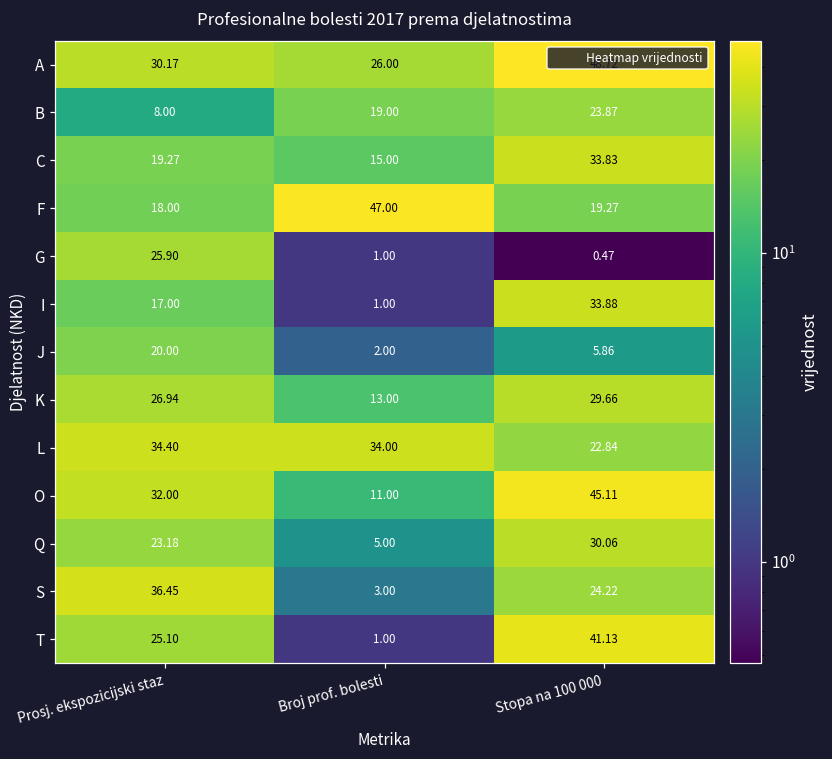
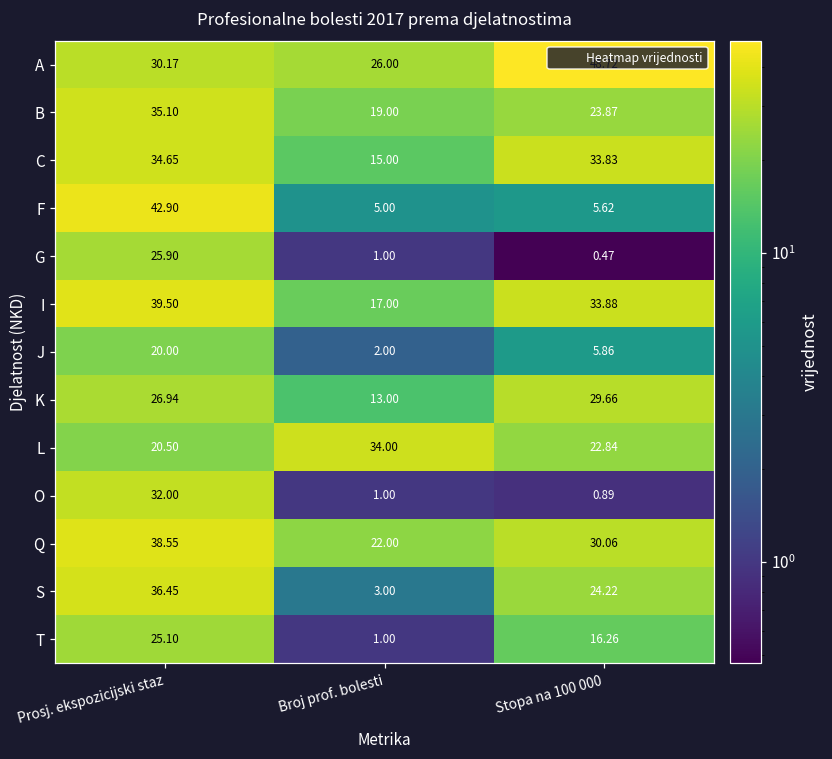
  {
    "A": {
      "Prosj. ekspozicijski staz": 30.17,
      "Broj prof. bolesti": 26.00
    },
    "B": {
-     "Prosj. ekspozicijski staz": 8.00,
+     "Prosj. ekspozicijski staz": 35.10,
      "Broj prof. bolesti": 19.00,
      "Stopa na 100 000": 23.87
    },
    "C": {
-     "Prosj. ekspozicijski staz": 19.27,
+     "Prosj. ekspozicijski staz": 34.65,
      "Broj prof. bolesti": 15.00,
      "Stopa na 100 000": 33.83
    },
    "F": {
-     "Prosj. ekspozicijski staz": 18.00,
-     "Broj prof. bolesti": 47.00,
-     "Stopa na 100 000": 19.27
+     "Prosj. ekspozicijski staz": 42.90,
+     "Broj prof. bolesti": 5.00,
+     "Stopa na 100 000": 5.62
    },
    "G": {
      "Prosj. ekspozicijski staz": 25.90,
      "Broj prof. bolesti": 1.00,
      "Stopa na 100 000": 0.47
    },
    "I": {
-     "Prosj. ekspozicijski staz": 17.00,
-     "Broj prof. bolesti": 1.00,
+     "Prosj. ekspozicijski staz": 39.50,
+     "Broj prof. bolesti": 17.00,
      "Stopa na 100 000": 33.88
    },
    "J": {
      "Prosj. ekspozicijski staz": 20.00,
      "Broj prof. bolesti": 2.00,
      "Stopa na 100 000": 5.86
    },
    "K": {
      "Prosj. ekspozicijski staz": 26.94,
      "Broj prof. bolesti": 13.00,
      "Stopa na 100 000": 29.66
    },
    "L": {
-     "Prosj. ekspozicijski staz": 34.40,
+     "Prosj. ekspozicijski staz": 20.50,
      "Broj prof. bolesti": 34.00,
      "Stopa na 100 000": 22.84
    },
    "O": {
      "Prosj. ekspozicijski staz": 32.00,
-     "Broj prof. bolesti": 11.00,
-     "Stopa na 100 000": 45.11
+     "Broj prof. bolesti": 1.00,
+     "Stopa na 100 000": 0.89
    },
    "Q": {
-     "Prosj. ekspozicijski staz": 23.18,
-     "Broj prof. bolesti": 5.00,
+     "Prosj. ekspozicijski staz": 38.55,
+     "Broj prof. bolesti": 22.00,
      "Stopa na 100 000": 30.06
    },
    "S": {
      "Prosj. ekspozicijski staz": 36.45,
      "Broj prof. bolesti": 3.00,
      "Stopa na 100 000": 24.22
    },
    "T": {
      "Prosj. ekspozicijski staz": 25.10,
      "Broj prof. bolesti": 1.00,
-     "Stopa na 100 000": 41.13
+     "Stopa na 100 000": 16.26
    }
  }
